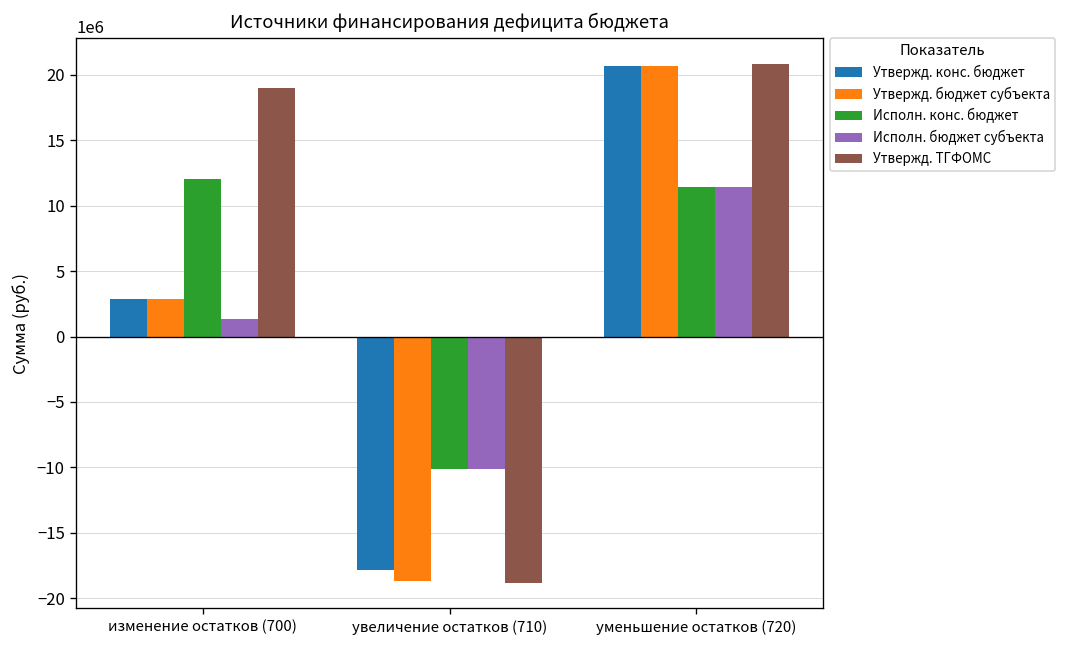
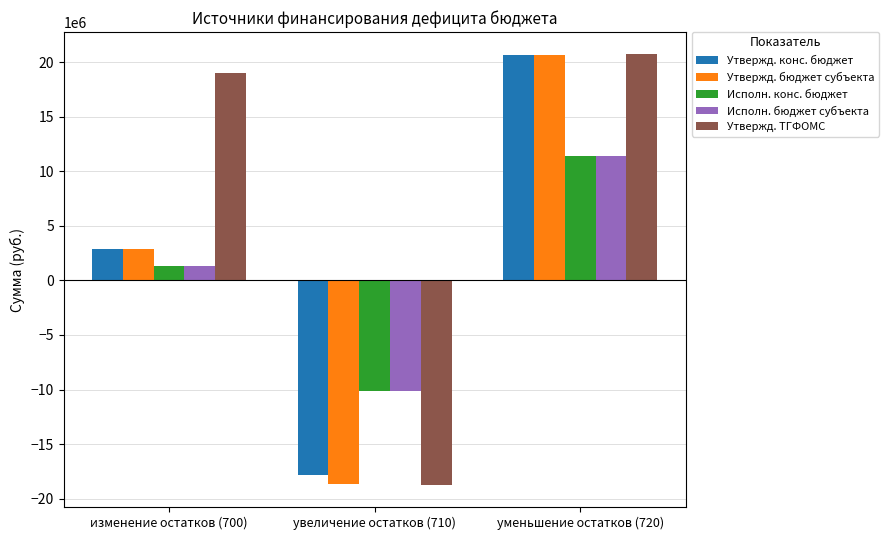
  {
    "Утвержд. конс. бюджет": {
      "изменение остатков (700)": 2900000,
      "увеличение остатков (710)": -17800000,
      "уменьшение остатков (720)": 20700000
    },
    "Утвержд. бюджет субъекта": {
      "изменение остатков (700)": 2900000,
      "увеличение остатков (710)": -18700000,
      "уменьшение остатков (720)": 20700000
    },
    "Исполн. конс. бюджет": {
-     "изменение остатков (700)": 12000000,
+     "изменение остатков (700)": 1300000,
      "увеличение остатков (710)": -10100000,
      "уменьшение остатков (720)": 11400000
    },
    "Исполн. бюджет субъекта": {
      "изменение остатков (700)": 1300000,
      "увеличение остатков (710)": -10100000,
      "уменьшение остатков (720)": 11400000
    },
    "Утвержд. ТГФОМС": {
      "изменение остатков (700)": 19000000,
      "увеличение остатков (710)": -18800000,
      "уменьшение остатков (720)": 20800000
    }
  }
